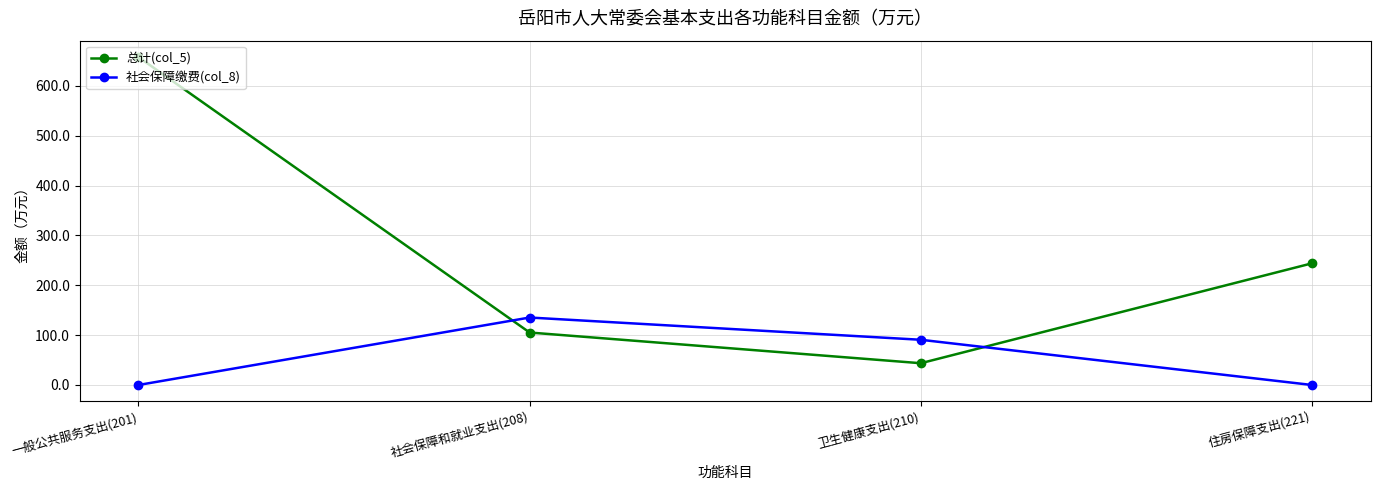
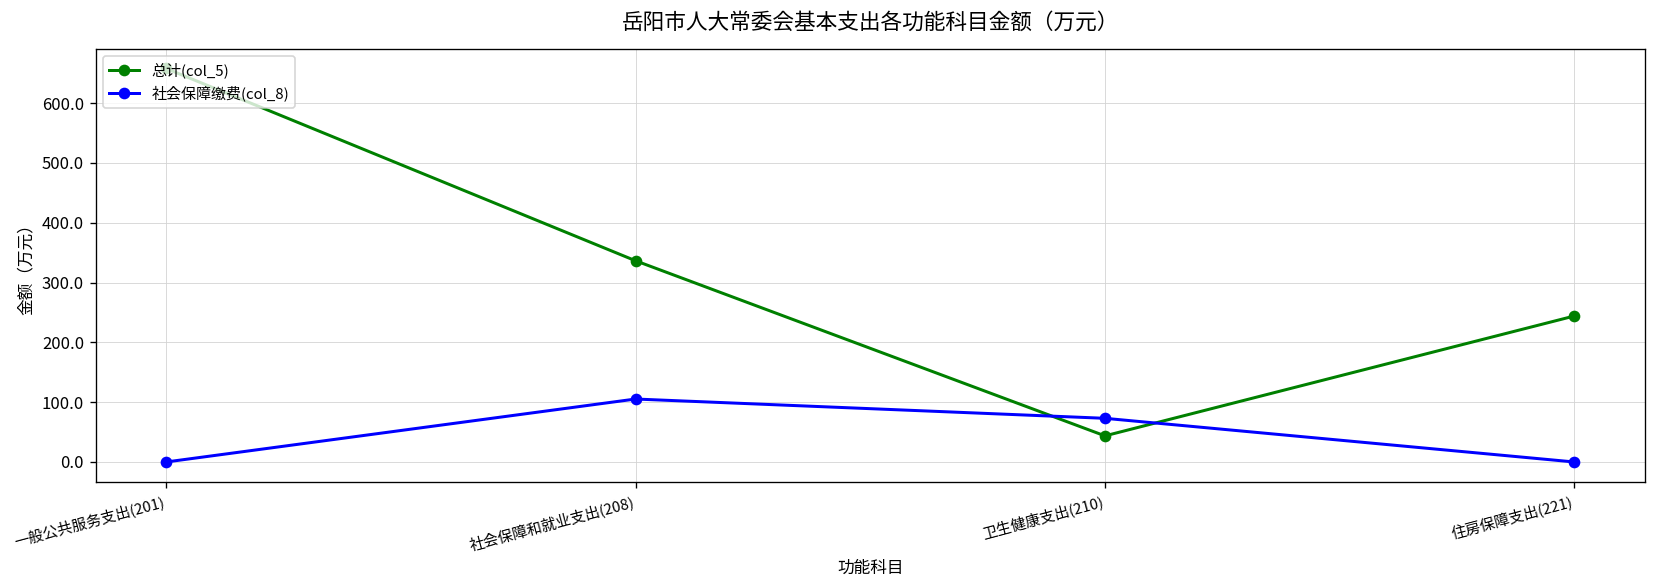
  {
    "总计(col_5)": {
-     "社会保障和就业支出(208)": 110,
+     "社会保障和就业支出(208)": 340,
      "卫生健康支出(210)": 40,
      "住房保障支出(221)": 240
    },
    "社会保障缴费(col_8)": {
      "一般公共服务支出(201)": 0,
-     "社会保障和就业支出(208)": 140,
-     "卫生健康支出(210)": 90,
+     "社会保障和就业支出(208)": 110,
+     "卫生健康支出(210)": 70,
      "住房保障支出(221)": 0
    }
  }
